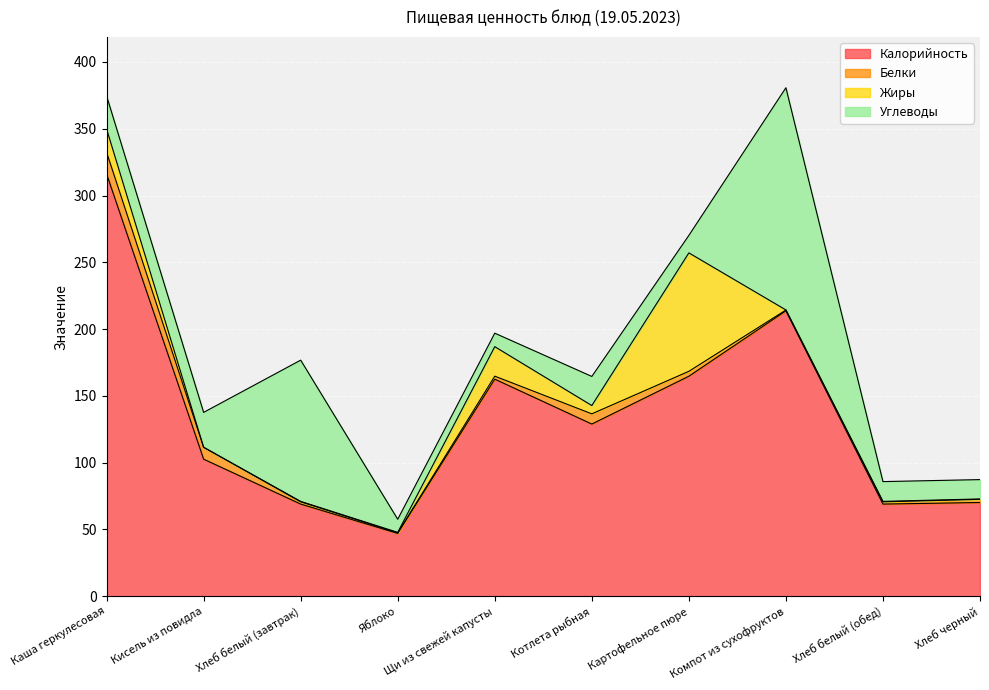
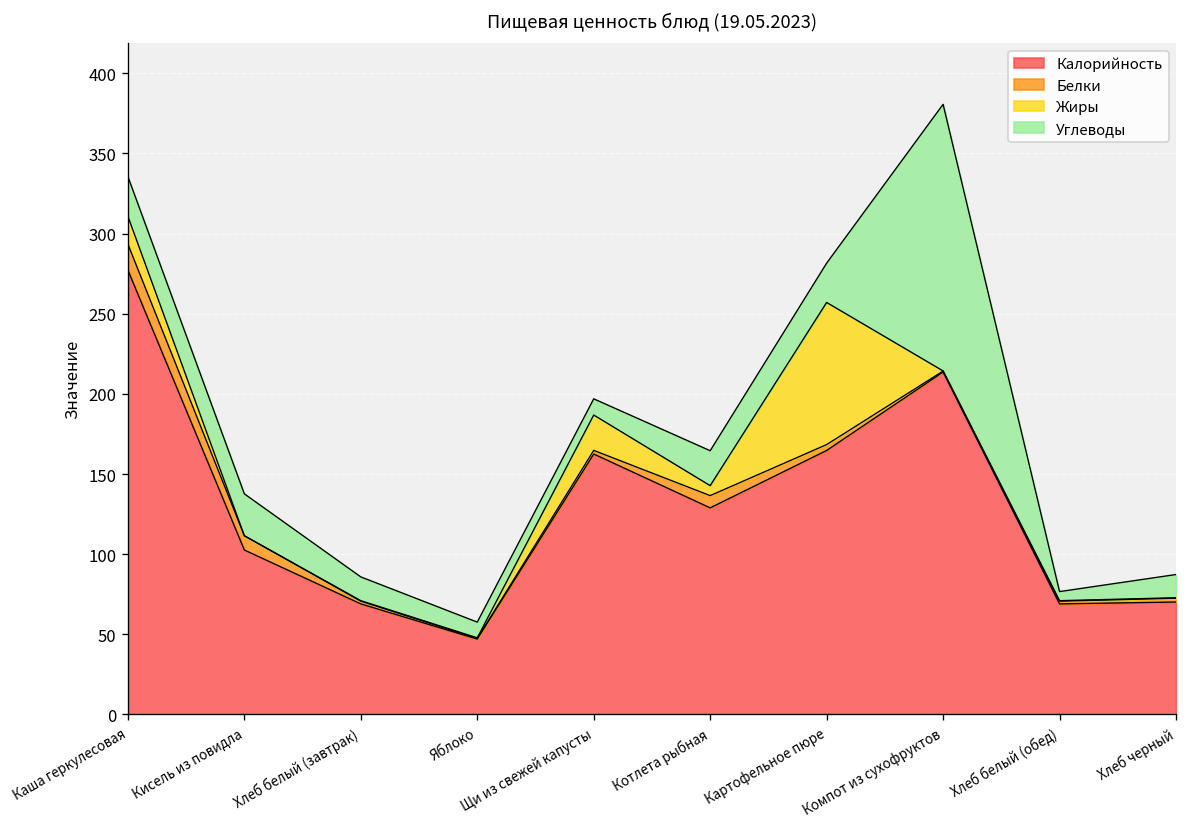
  {
    "Калорийность": {
-     "Каша геркулесовая": 316,
+     "Каша геркулесовая": 277,
      "Кисель из повидла": 103,
      "Щи из свежей капусты": 163,
      "Котлета рыбная": 129,
      "Картофельное пюре": 165,
      "Хлеб черный": 70
    },
    "Белки": {
      "Каша геркулесовая": 16,
      "Щи из свежей капусты": 2,
      "Котлета рыбная": 8,
      "Картофельное пюре": 4
    },
    "Жиры": {
      "Каша геркулесовая": 17,
      "Щи из свежей капусты": 22,
      "Котлета рыбная": 6,
      "Картофельное пюре": 89
    },
    "Углеводы": {
      "Каша геркулесовая": 25,
      "Кисель из повидла": 26,
-     "Хлеб белый (завтрак)": 106,
+     "Хлеб белый (завтрак)": 15,
      "Яблоко": 10,
      "Щи из свежей капусты": 10,
      "Котлета рыбная": 22,
-     "Картофельное пюре": 13,
+     "Картофельное пюре": 25,
      "Компот из сухофруктов": 166,
-     "Хлеб белый (обед)": 15,
+     "Хлеб белый (обед)": 6,
      "Хлеб черный": 14
    }
  }
